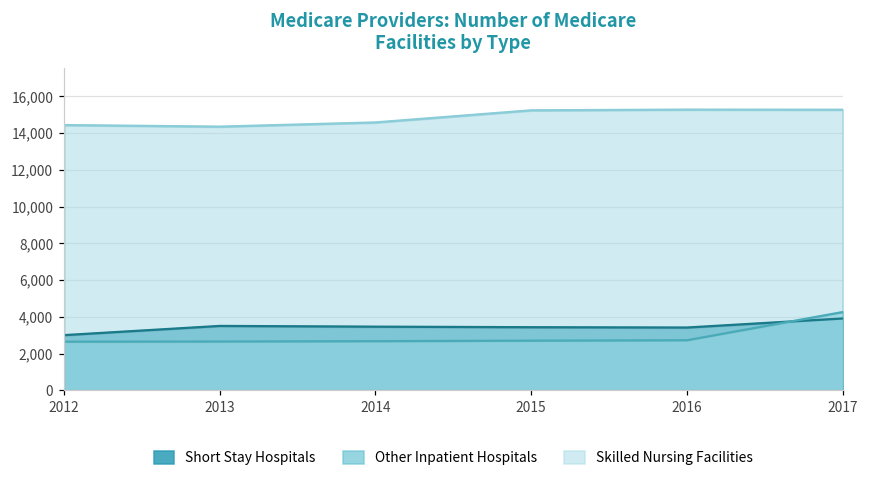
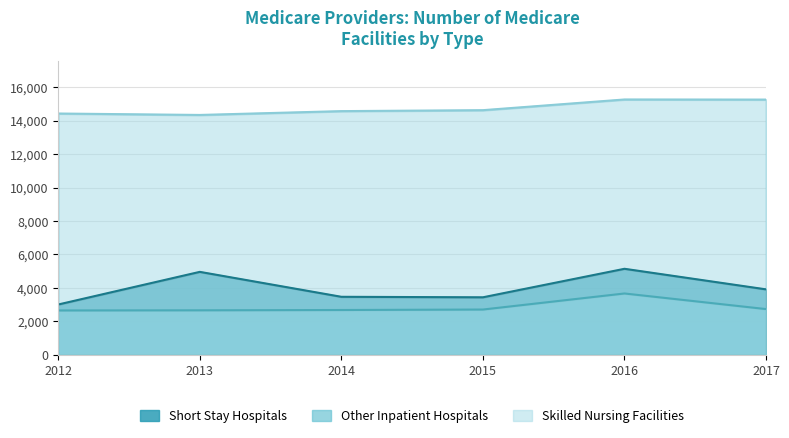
  {
    "Short Stay Hospitals": {
      "2012": "3,000",
-     "2013": "3,500",
+     "2013": "5,000",
      "2014": "3,500",
      "2015": "3,400",
-     "2016": "3,400",
+     "2016": "5,100",
      "2017": "3,900"
    },
    "Other Inpatient Hospitals": {
      "2012": "2,600",
      "2013": "2,700",
      "2014": "2,700",
      "2015": "2,700",
-     "2016": "2,700",
-     "2017": "4,300"
+     "2016": "3,700",
+     "2017": "2,700"
    },
    "Skilled Nursing Facilities": {
      "2012": "14,400",
      "2013": "14,300",
      "2014": "14,600",
-     "2015": "15,200",
+     "2015": "14,600",
      "2016": "15,300",
      "2017": "15,300"
    }
  }
